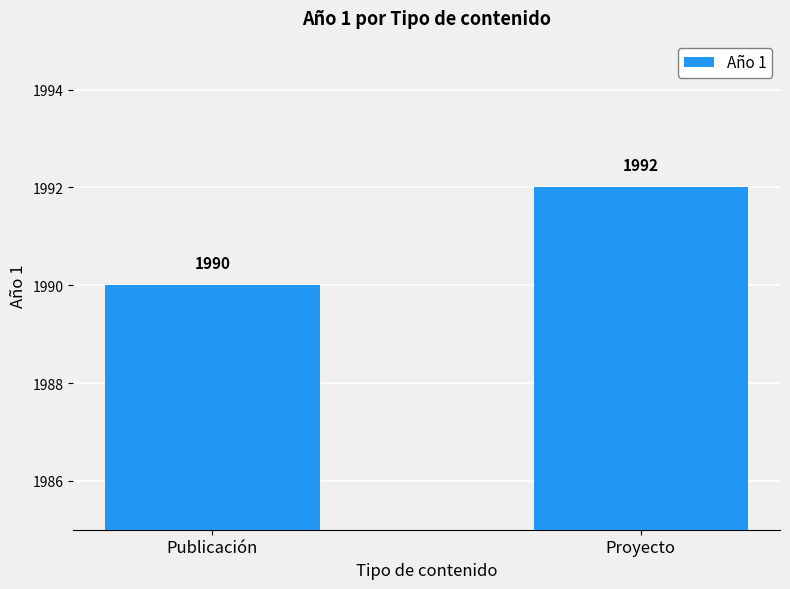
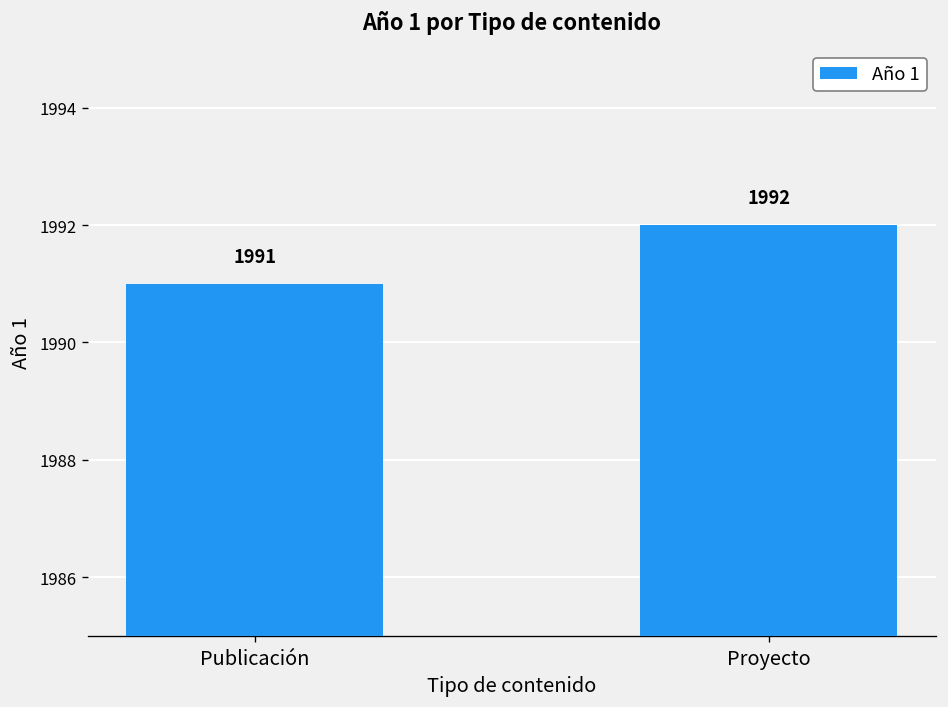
  {
-   "Publicación": 1990,
+   "Publicación": 1991,
    "Proyecto": 1992
  }
